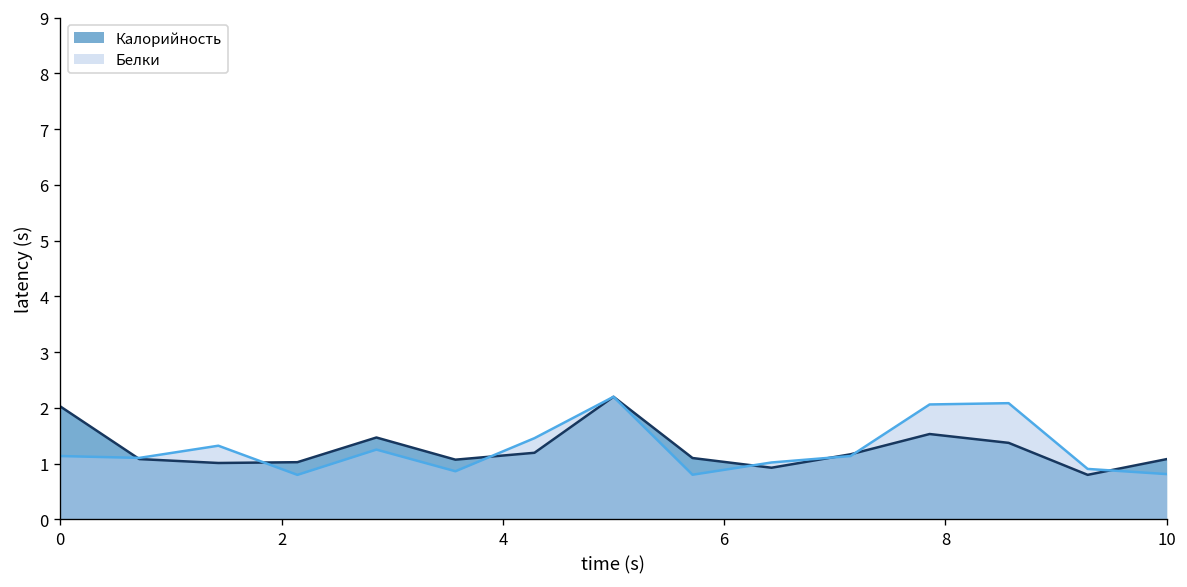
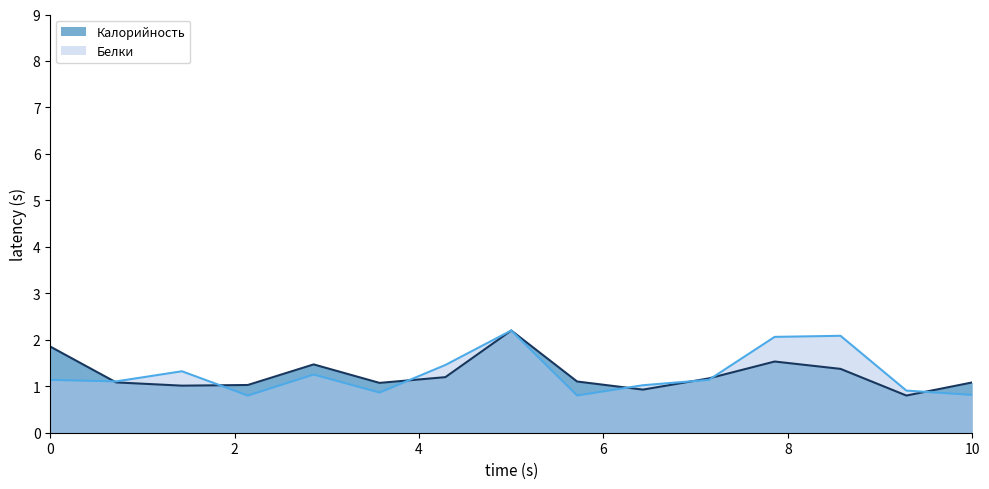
  {
    "Калорийность": {
-     "0": 2.0,
+     "0": 1.9,
      "10": 1.1
    },
    "Белки": {
      "0": 1.1,
      "10": 0.8
    }
  }
